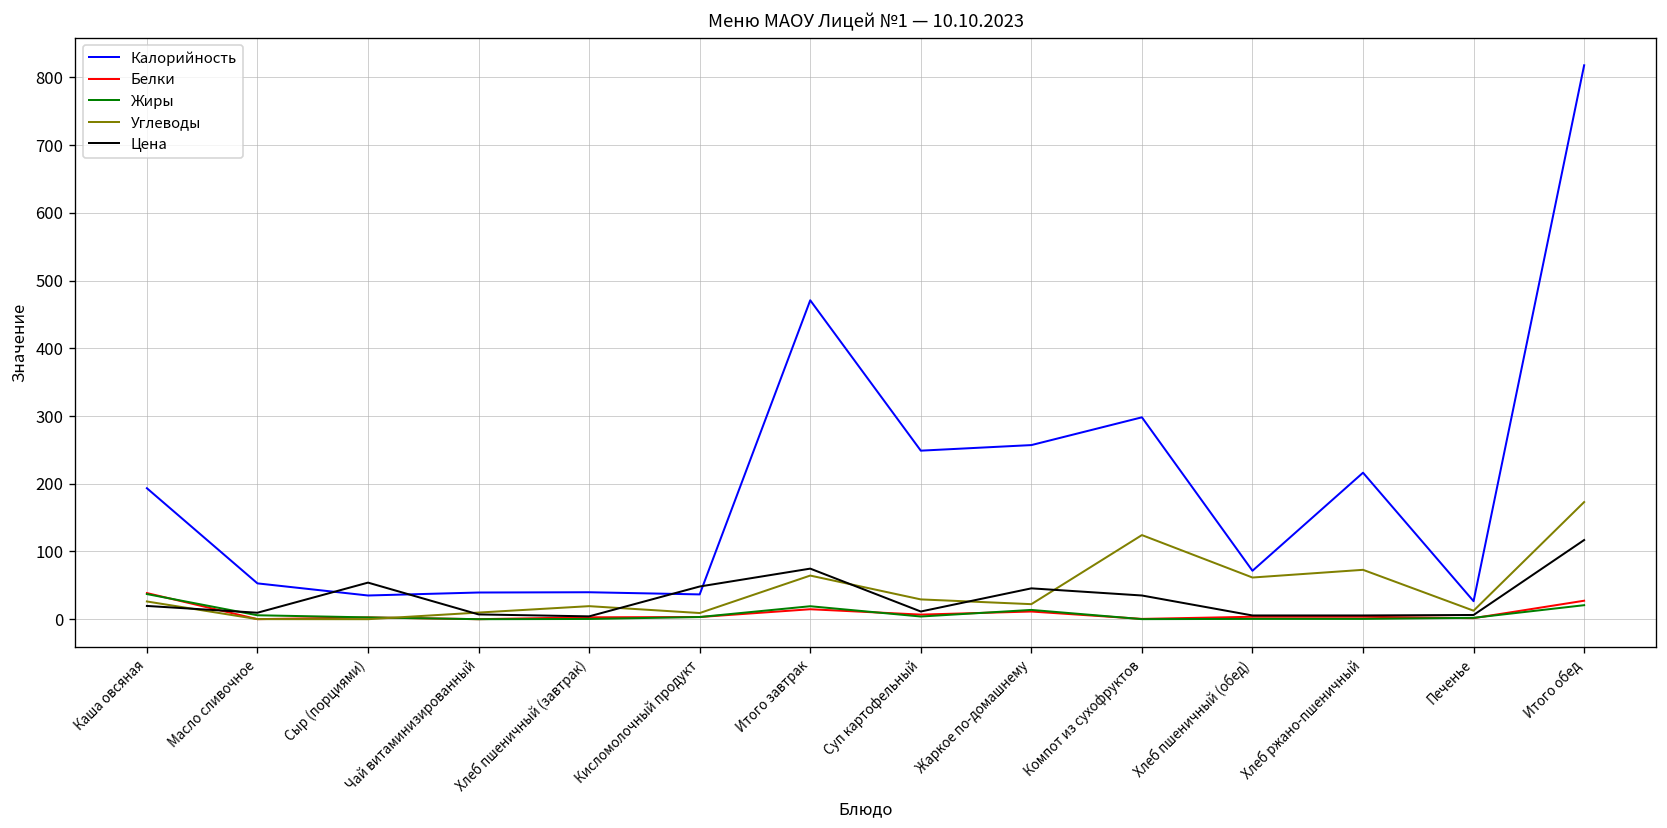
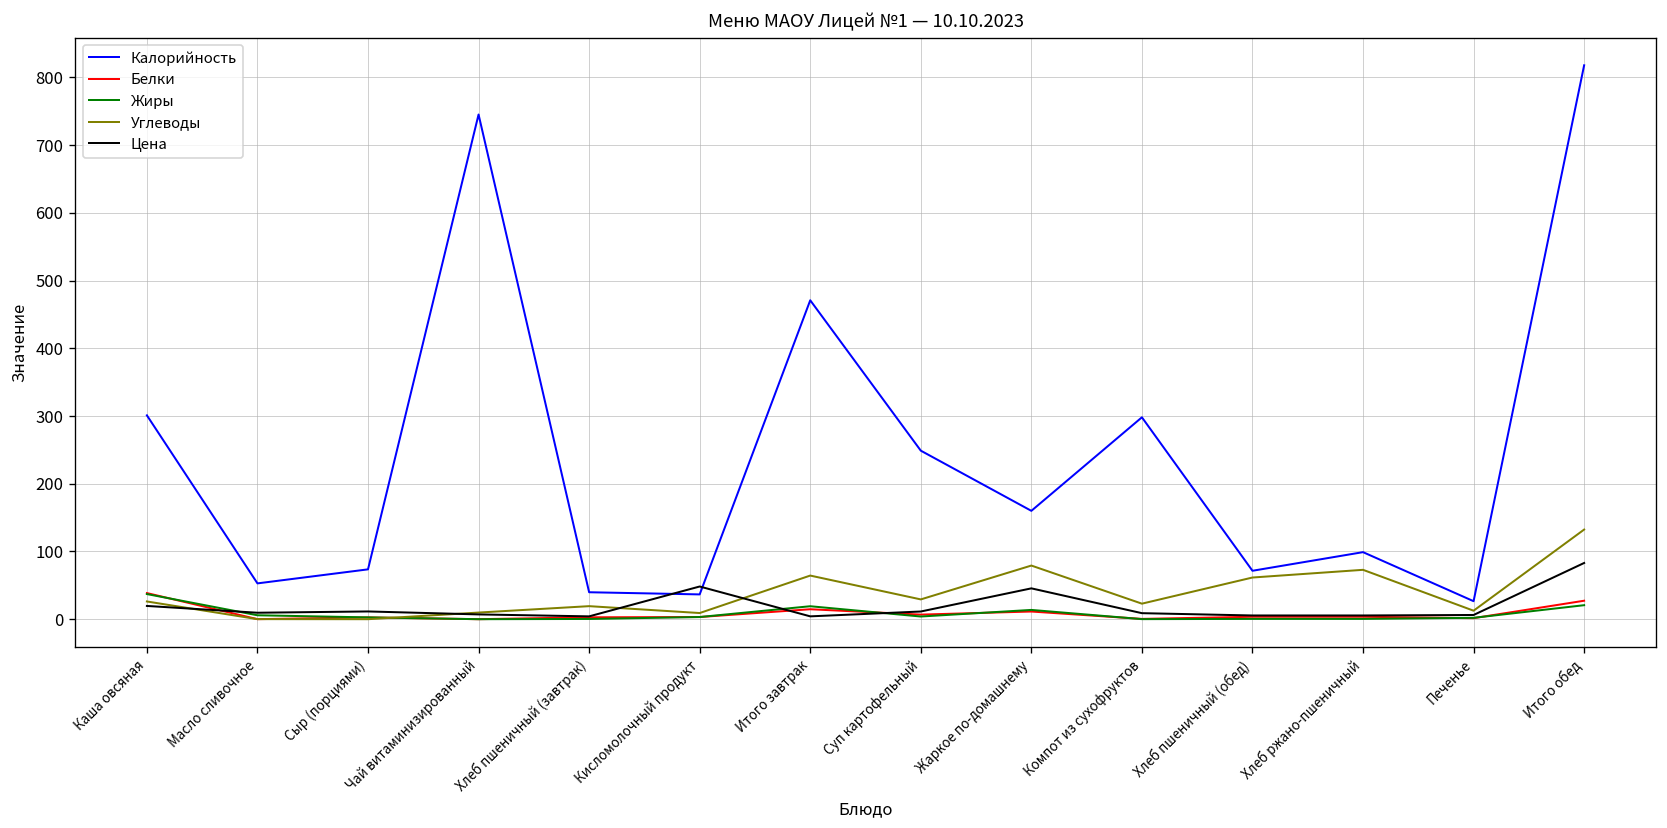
  {
    "Калорийность": {
-     "Каша овсяная": 190,
+     "Каша овсяная": 300,
      "Масло сливочное": 50,
-     "Сыр (порциями)": 40,
-     "Чай витаминизированный": 40,
+     "Сыр (порциями)": 70,
+     "Чай витаминизированный": 750,
      "Хлеб пшеничный (завтрак)": 40,
      "Кисломолочный продукт": 40,
      "Итого завтрак": 470,
      "Суп картофельный": 250,
-     "Жаркое по-домашнему": 260,
+     "Жаркое по-домашнему": 160,
      "Компот из сухофруктов": 300,
      "Хлеб пшеничный (обед)": 70,
-     "Хлеб ржано-пшеничный": 220,
+     "Хлеб ржано-пшеничный": 100,
      "Печенье": 30,
      "Итого обед": 820
    },
    "Белки": {
      "Итого обед": 30
    },
    "Жиры": {
      "Итого обед": 20
    },
    "Углеводы": {
      "Каша овсяная": 30,
      "Хлеб пшеничный (завтрак)": 20,
      "Кисломолочный продукт": 10,
      "Итого завтрак": 60,
      "Суп картофельный": 30,
-     "Жаркое по-домашнему": 20,
-     "Компот из сухофруктов": 120,
+     "Жаркое по-домашнему": 80,
+     "Компот из сухофруктов": 20,
      "Хлеб пшеничный (обед)": 60,
      "Хлеб ржано-пшеничный": 70,
      "Печенье": 10,
-     "Итого обед": 170
+     "Итого обед": 130
    },
    "Цена": {
      "Каша овсяная": 20,
-     "Сыр (порциями)": 50,
+     "Сыр (порциями)": 10,
      "Кисломолочный продукт": 50,
-     "Итого завтрак": 70,
+     "Итого завтрак": 0,
      "Суп картофельный": 10,
      "Жаркое по-домашнему": 50,
-     "Компот из сухофруктов": 40,
-     "Итого обед": 120
+     "Компот из сухофруктов": 10,
+     "Итого обед": 80
    }
  }
